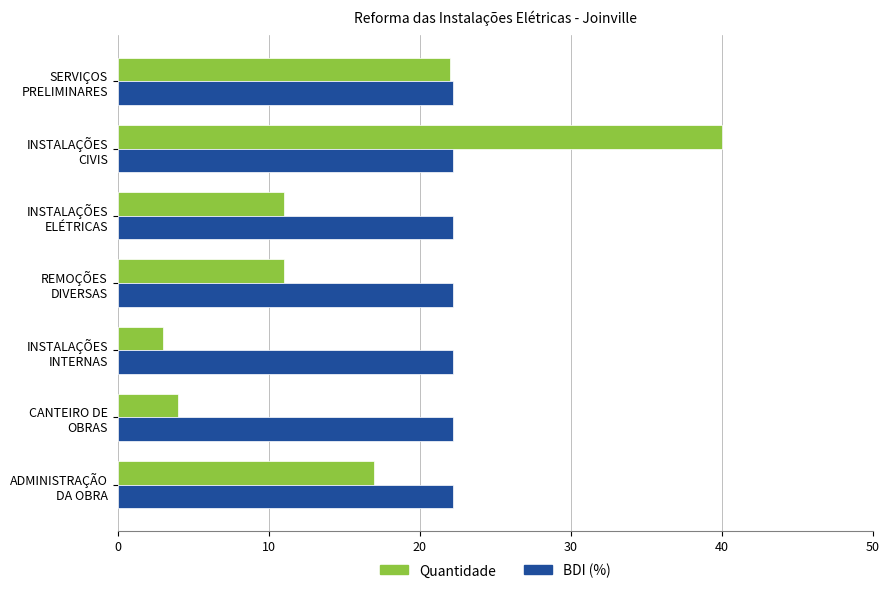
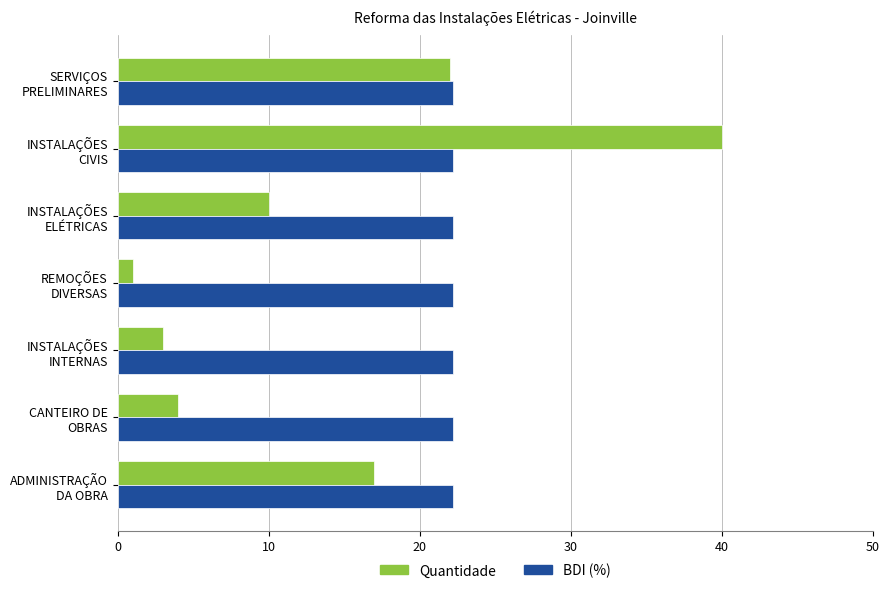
  {
    "Quantidade": {
      "SERVIÇOS PRELIMINARES": 22,
      "INSTALAÇÕES CIVIS": 40,
-     "INSTALAÇÕES ELÉTRICAS": 11,
-     "REMOÇÕES DIVERSAS": 11,
+     "INSTALAÇÕES ELÉTRICAS": 10,
+     "REMOÇÕES DIVERSAS": 1,
      "INSTALAÇÕES INTERNAS": 3,
      "CANTEIRO DE OBRAS": 4,
      "ADMINISTRAÇÃO DA OBRA": 17
    },
    "BDI (%)": {
      "SERVIÇOS PRELIMINARES": 22.2,
      "INSTALAÇÕES CIVIS": 22.2,
      "INSTALAÇÕES ELÉTRICAS": 22.2,
      "REMOÇÕES DIVERSAS": 22.2,
      "INSTALAÇÕES INTERNAS": 22.2,
      "CANTEIRO DE OBRAS": 22.2,
      "ADMINISTRAÇÃO DA OBRA": 22.2
    }
  }
